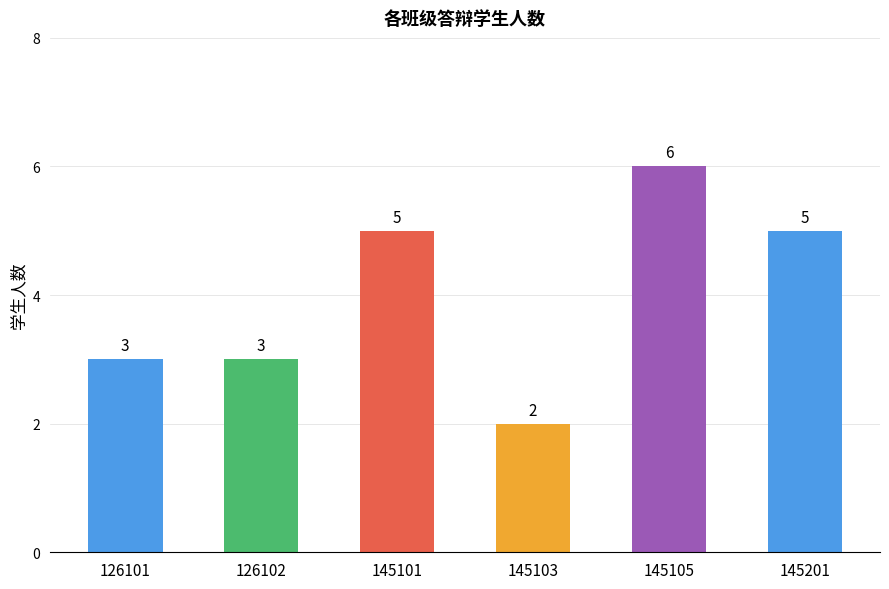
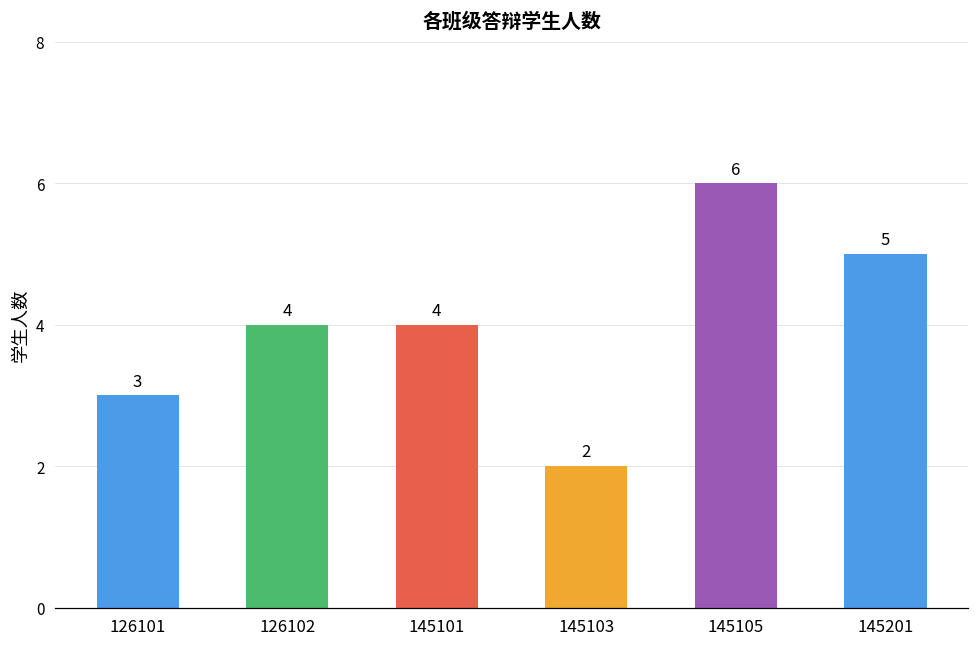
  {
    "126101": 3,
-   "126102": 3,
-   "145101": 5,
+   "126102": 4,
+   "145101": 4,
    "145103": 2,
    "145105": 6,
    "145201": 5
  }
